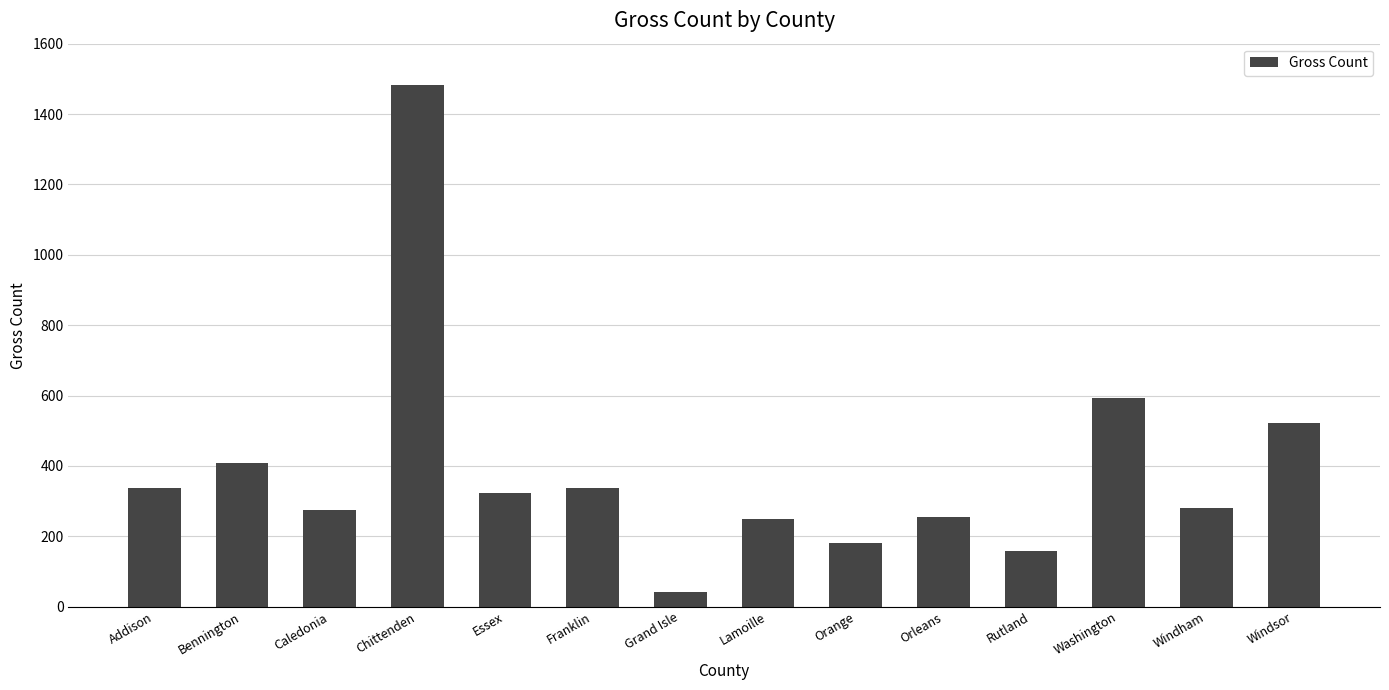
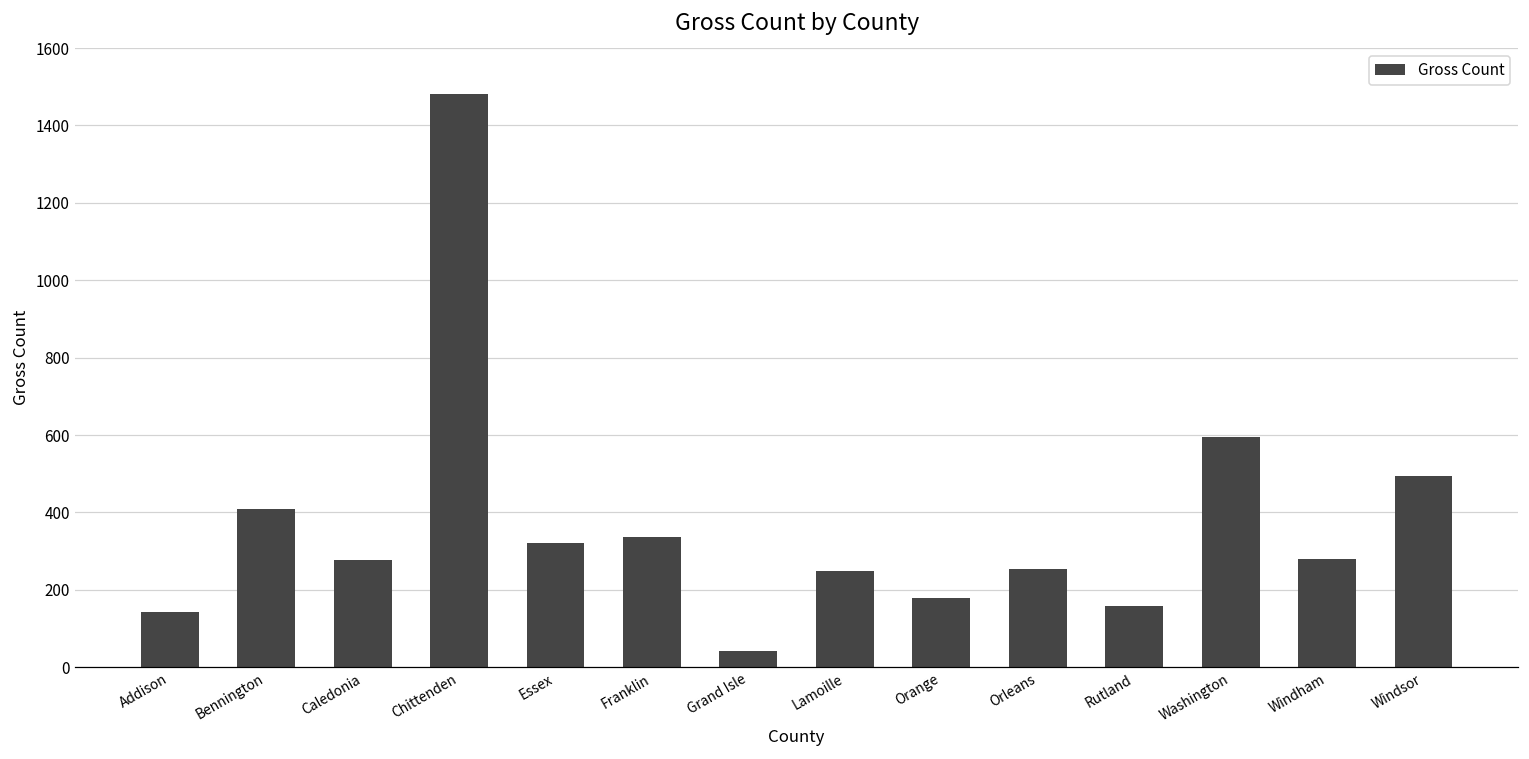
  {
-   "Addison": 340,
+   "Addison": 140,
    "Bennington": 410,
    "Caledonia": 280,
    "Chittenden": 1480,
    "Essex": 320,
    "Franklin": 340,
    "Grand Isle": 40,
    "Lamoille": 250,
    "Orange": 180,
    "Orleans": 260,
    "Rutland": 160,
    "Washington": 590,
    "Windham": 280,
-   "Windsor": 520
+   "Windsor": 490
  }
